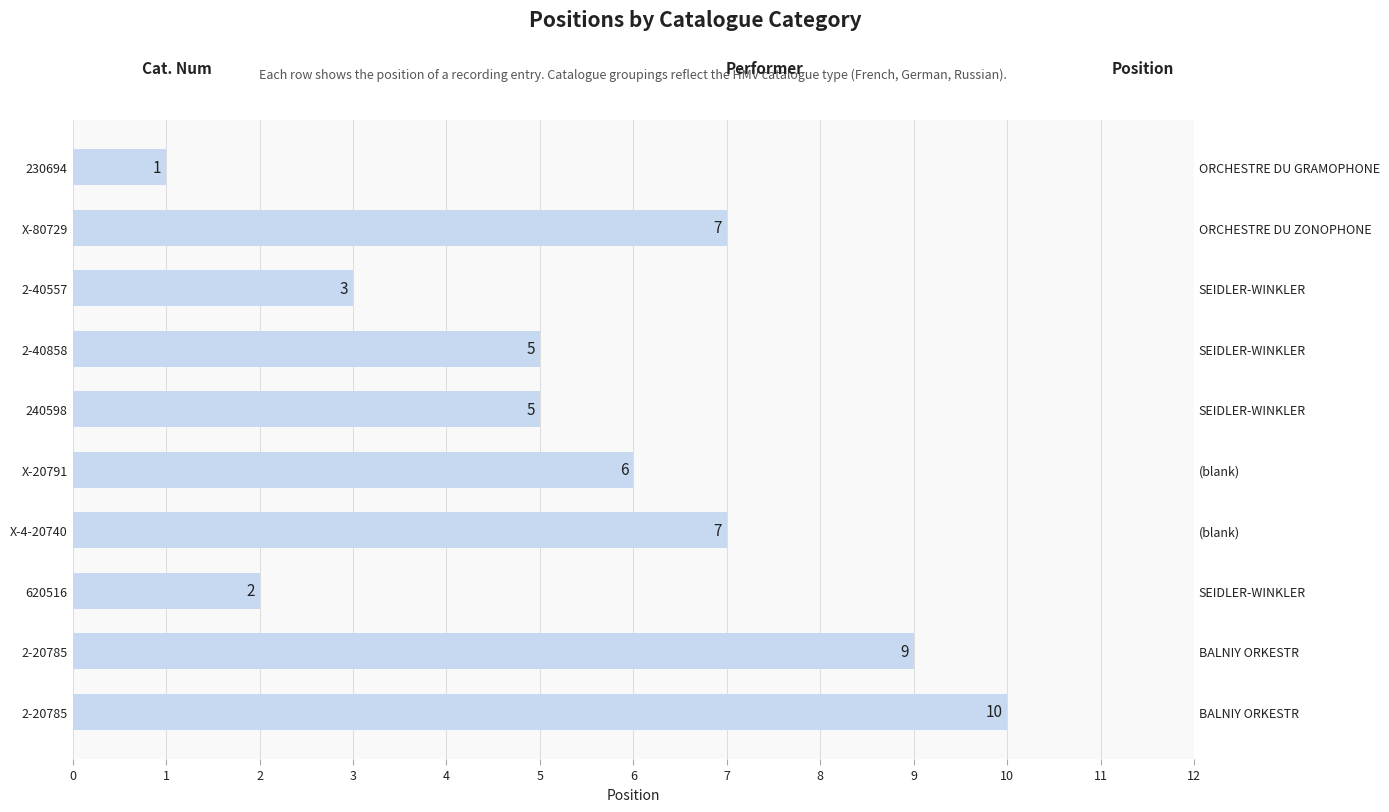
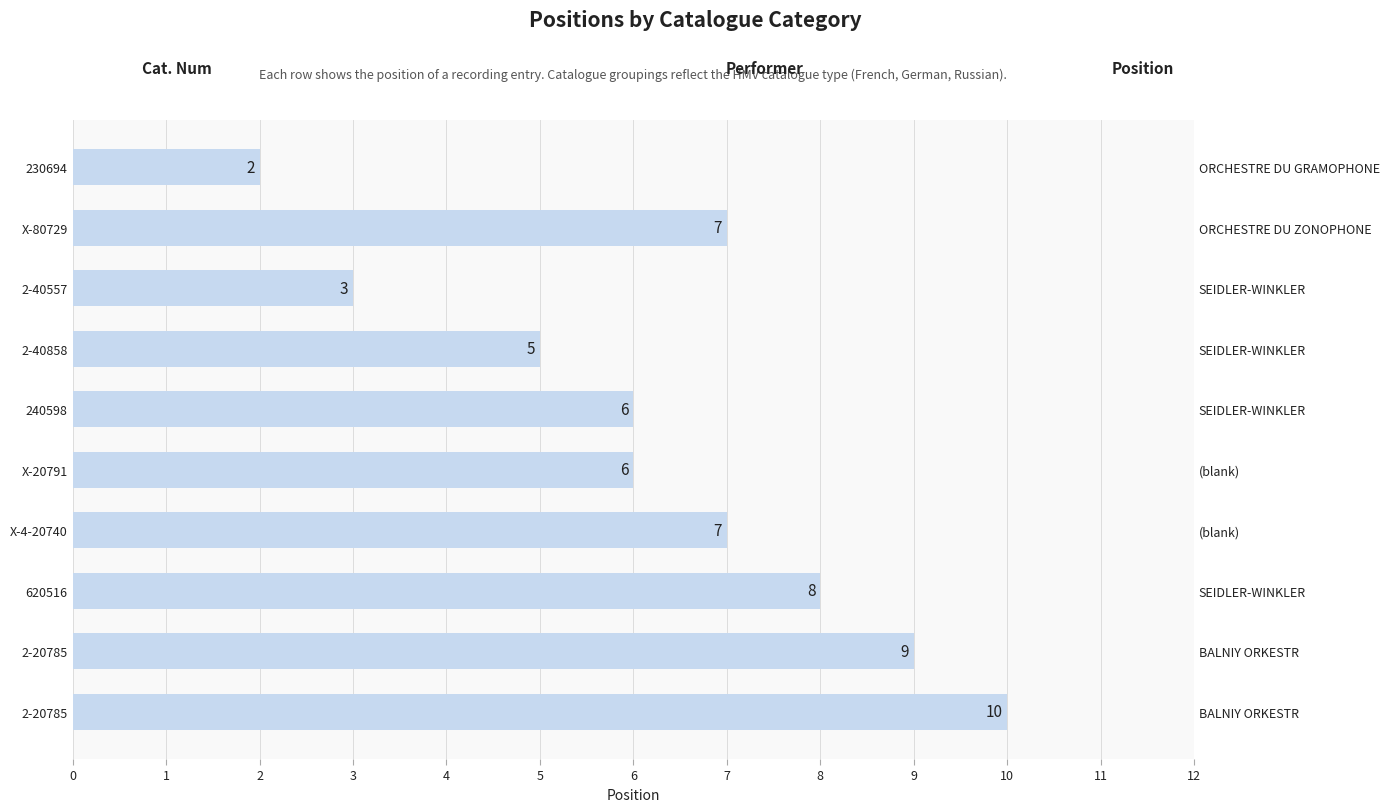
  {
-   "230694": 1,
+   "230694": 2,
    "X-80729": 7,
    "2-40557": 3,
    "2-40858": 5,
-   "240598": 5,
+   "240598": 6,
    "X-20791": 6,
    "X-4-20740": 7,
-   "620516": 2
+   "620516": 8
  }
